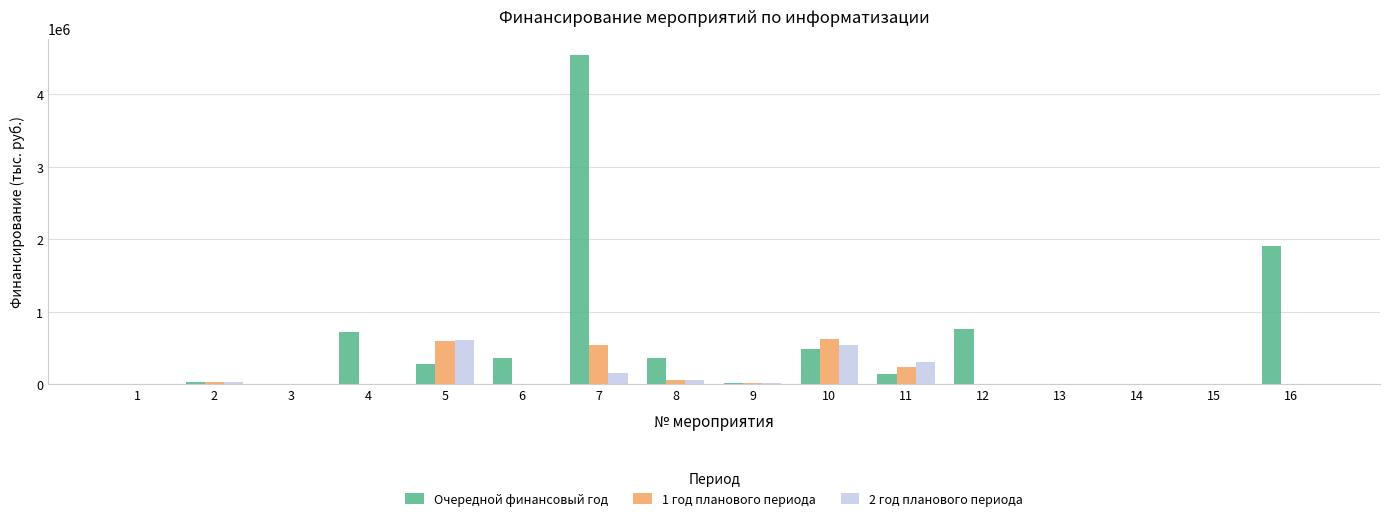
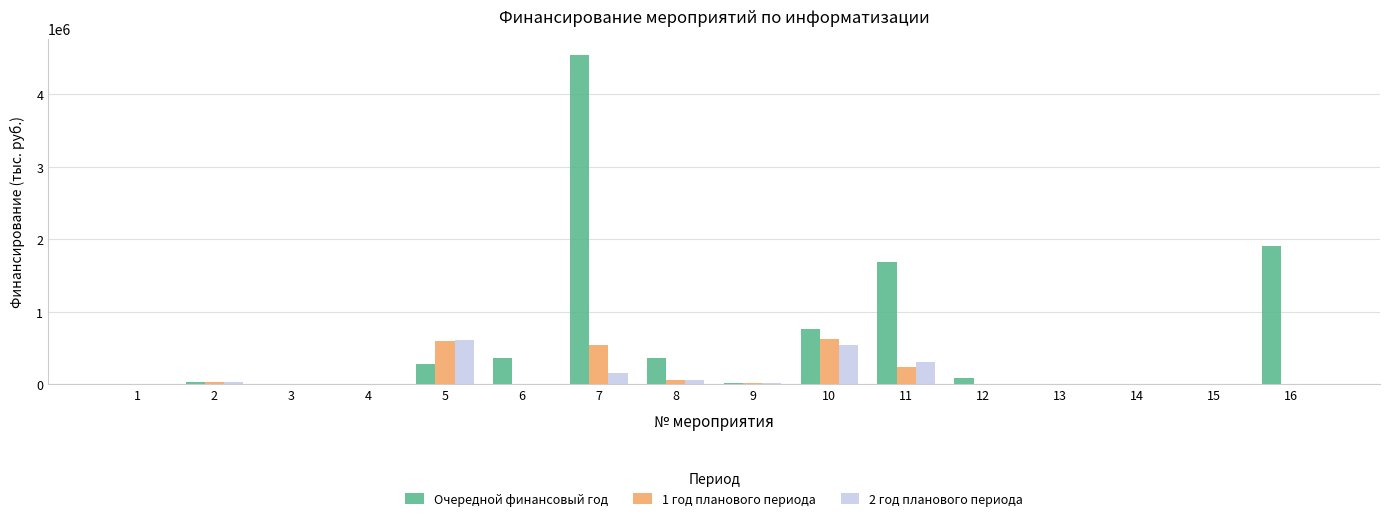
  {
    "Очередной финансовый год": {
-     "4": 700000,
+     "4": 0,
      "5": 300000,
      "6": 400000,
      "7": 4500000,
      "8": 400000,
-     "10": 500000,
-     "11": 100000,
-     "12": 800000,
+     "10": 800000,
+     "11": 1700000,
+     "12": 100000,
      "16": 1900000
    }
  }
